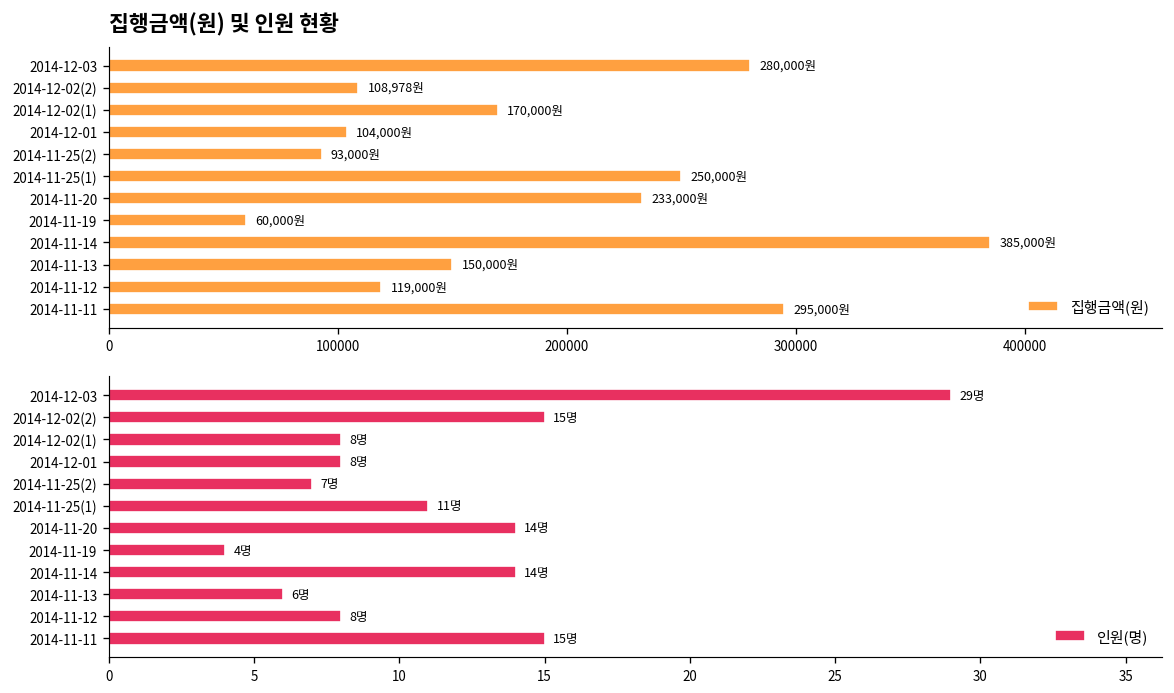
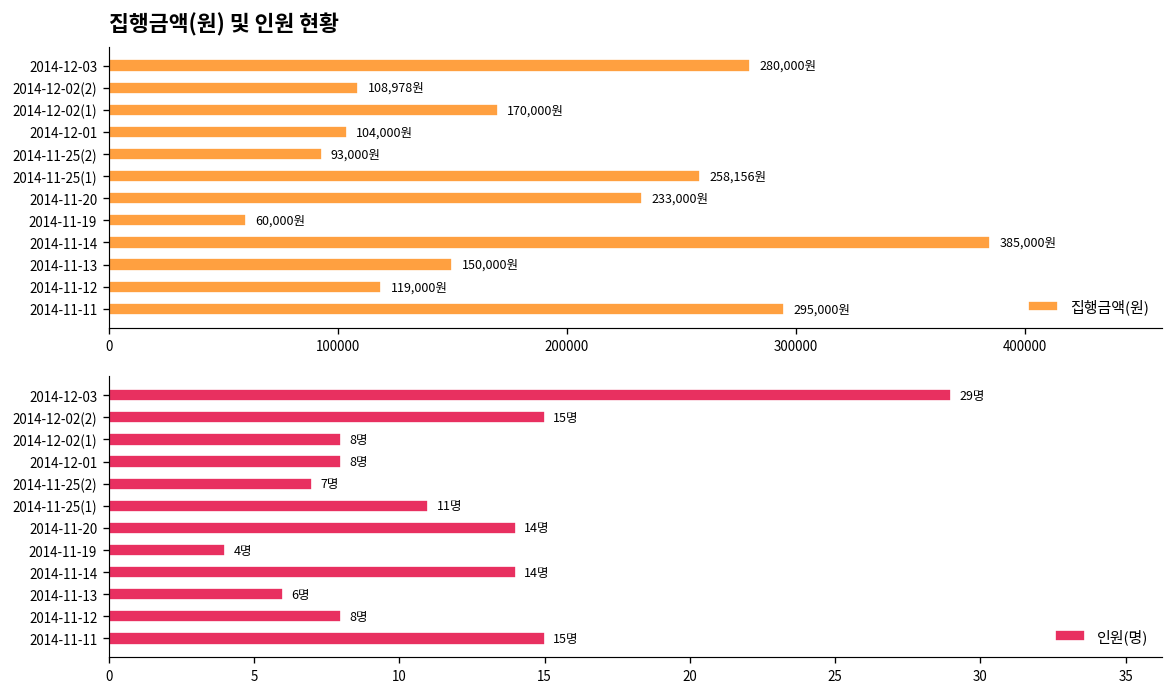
  {
    "집행금액(원) 및 인원 현황": {
      "2014-12-03": "280,000원",
      "2014-12-02(2)": "108,978원",
      "2014-12-02(1)": "170,000원",
      "2014-12-01": "104,000원",
      "2014-11-25(2)": "93,000원",
-     "2014-11-25(1)": "250,000원",
+     "2014-11-25(1)": "258,156원",
      "2014-11-20": "233,000원",
      "2014-11-19": "60,000원",
      "2014-11-14": "385,000원",
      "2014-11-13": "150,000원",
      "2014-11-12": "119,000원",
      "2014-11-11": "295,000원"
    }
  }
